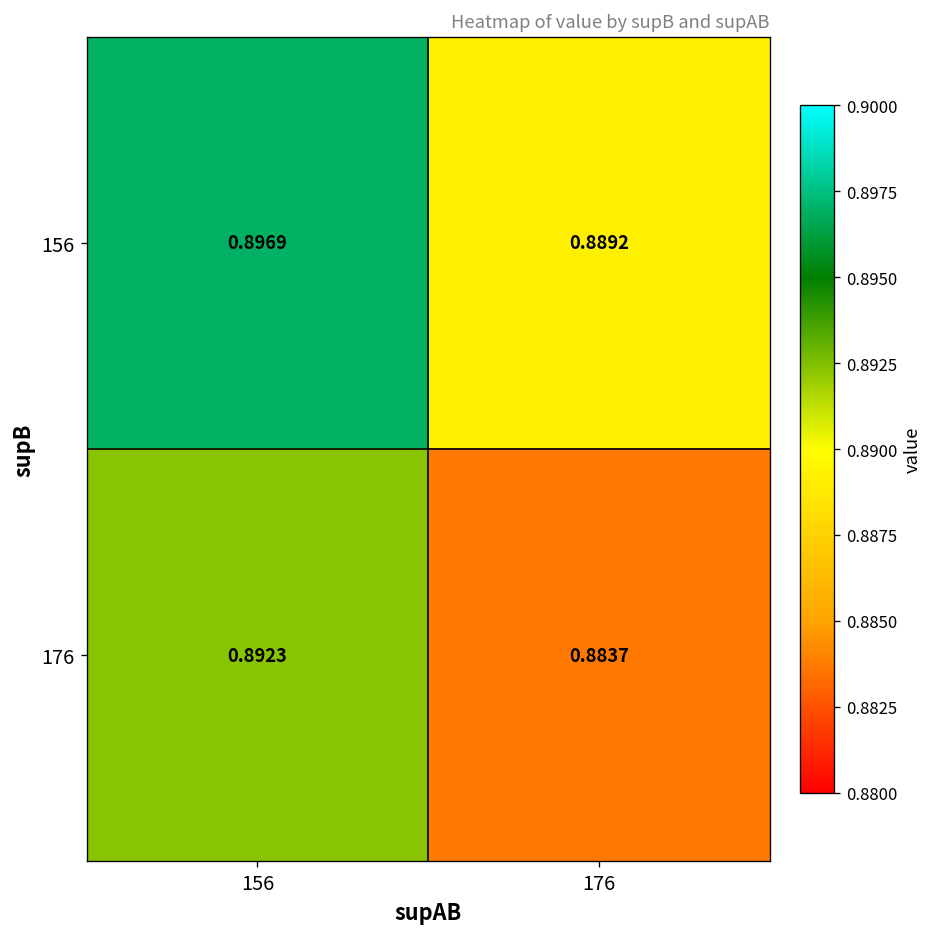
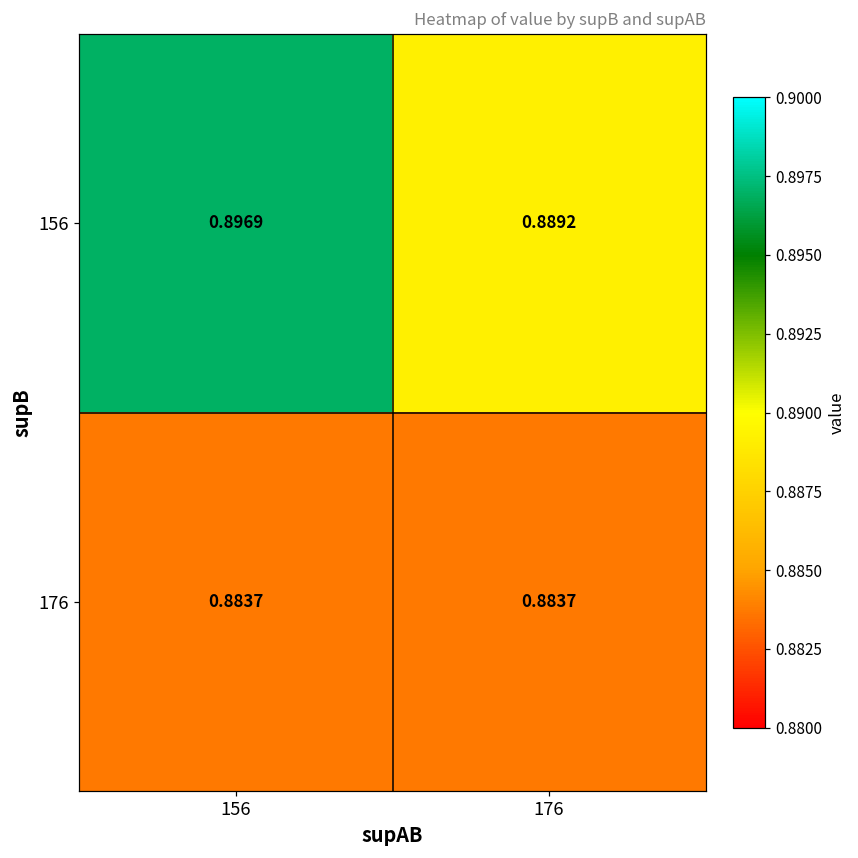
  {
    "156": {
      "156": 0.8969,
      "176": 0.8892
    },
    "176": {
-     "156": 0.8923,
+     "156": 0.8837,
      "176": 0.8837
    }
  }
